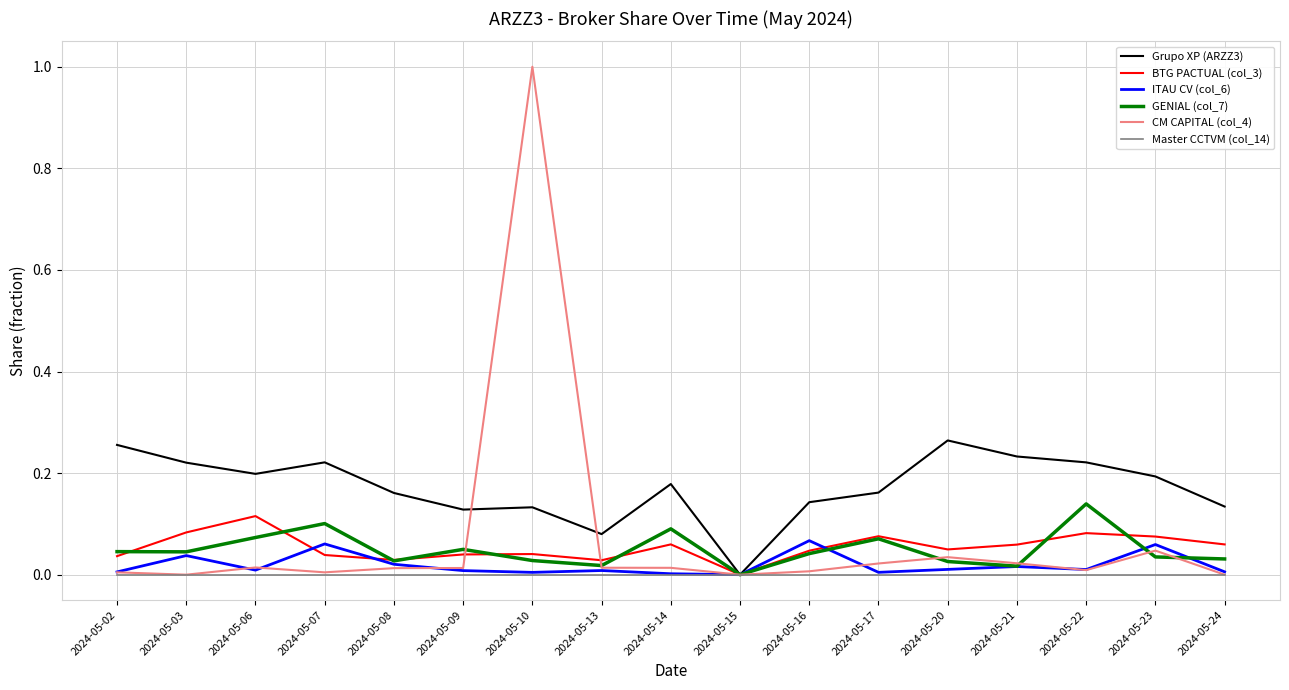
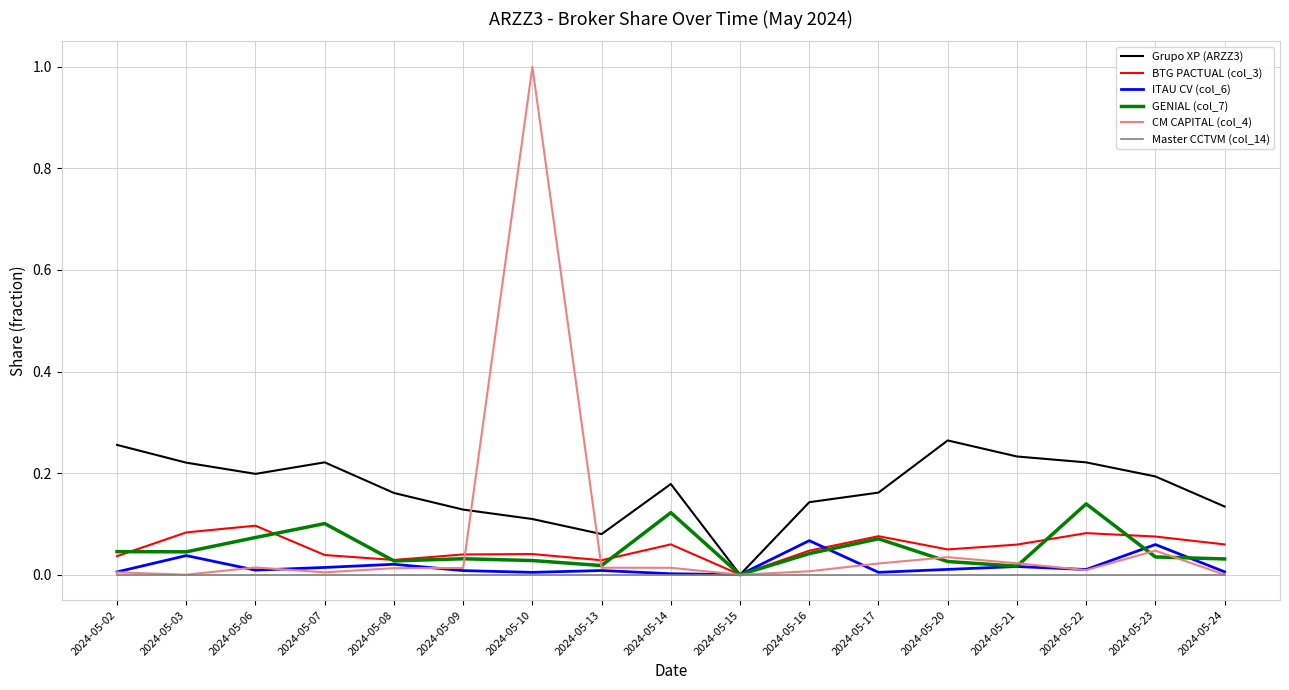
  {
    "Grupo XP (ARZZ3)": {
      "2024-05-02": 0.26,
      "2024-05-03": 0.22,
      "2024-05-06": 0.20,
      "2024-05-07": 0.22,
      "2024-05-08": 0.16,
      "2024-05-09": 0.13,
-     "2024-05-10": 0.13,
+     "2024-05-10": 0.11,
      "2024-05-13": 0.08,
      "2024-05-14": 0.18,
      "2024-05-16": 0.14,
      "2024-05-17": 0.16,
      "2024-05-20": 0.26,
      "2024-05-21": 0.23,
      "2024-05-22": 0.22,
      "2024-05-23": 0.19,
      "2024-05-24": 0.13
    },
    "BTG PACTUAL (col_3)": {
      "2024-05-02": 0.04,
      "2024-05-03": 0.08,
-     "2024-05-06": 0.12,
+     "2024-05-06": 0.10,
      "2024-05-07": 0.04,
      "2024-05-09": 0.04,
      "2024-05-10": 0.04,
      "2024-05-13": 0.03,
      "2024-05-14": 0.06,
      "2024-05-16": 0.05,
      "2024-05-17": 0.08,
      "2024-05-20": 0.05,
      "2024-05-21": 0.06,
      "2024-05-22": 0.08,
      "2024-05-23": 0.08,
      "2024-05-24": 0.06
    },
    "ITAU CV (col_6)": {
      "2024-05-03": 0.04,
      "2024-05-06": 0.01,
-     "2024-05-07": 0.06,
+     "2024-05-07": 0.01,
      "2024-05-08": 0.02,
      "2024-05-09": 0.01,
      "2024-05-13": 0.01,
      "2024-05-16": 0.07,
      "2024-05-20": 0.01,
      "2024-05-23": 0.06,
      "2024-05-24": 0.01
    },
    "GENIAL (col_7)": {
      "2024-05-02": 0.05,
      "2024-05-03": 0.04,
      "2024-05-06": 0.07,
      "2024-05-07": 0.10,
-     "2024-05-09": 0.05,
+     "2024-05-09": 0.03,
      "2024-05-10": 0.03,
-     "2024-05-14": 0.09,
+     "2024-05-14": 0.12,
      "2024-05-16": 0.04,
      "2024-05-17": 0.07,
      "2024-05-20": 0.03,
      "2024-05-22": 0.14,
      "2024-05-23": 0.03,
      "2024-05-24": 0.03
    },
    "CM CAPITAL (col_4)": {
      "2024-05-06": 0.01,
      "2024-05-08": 0.01,
      "2024-05-09": 0.01,
      "2024-05-10": 1.00,
      "2024-05-14": 0.01,
      "2024-05-16": 0.01,
      "2024-05-17": 0.02,
      "2024-05-20": 0.03,
      "2024-05-21": 0.02,
      "2024-05-23": 0.05
    },
    "Master CCTVM (col_14)": {
      "2024-05-06": 0.00,
      "2024-05-08": 0.00,
      "2024-05-09": 0.00,
      "2024-05-13": 0.00,
      "2024-05-16": 0.00,
      "2024-05-20": 0.00,
      "2024-05-21": 0.00,
      "2024-05-22": 0.00,
      "2024-05-23": 0.00
    }
  }
